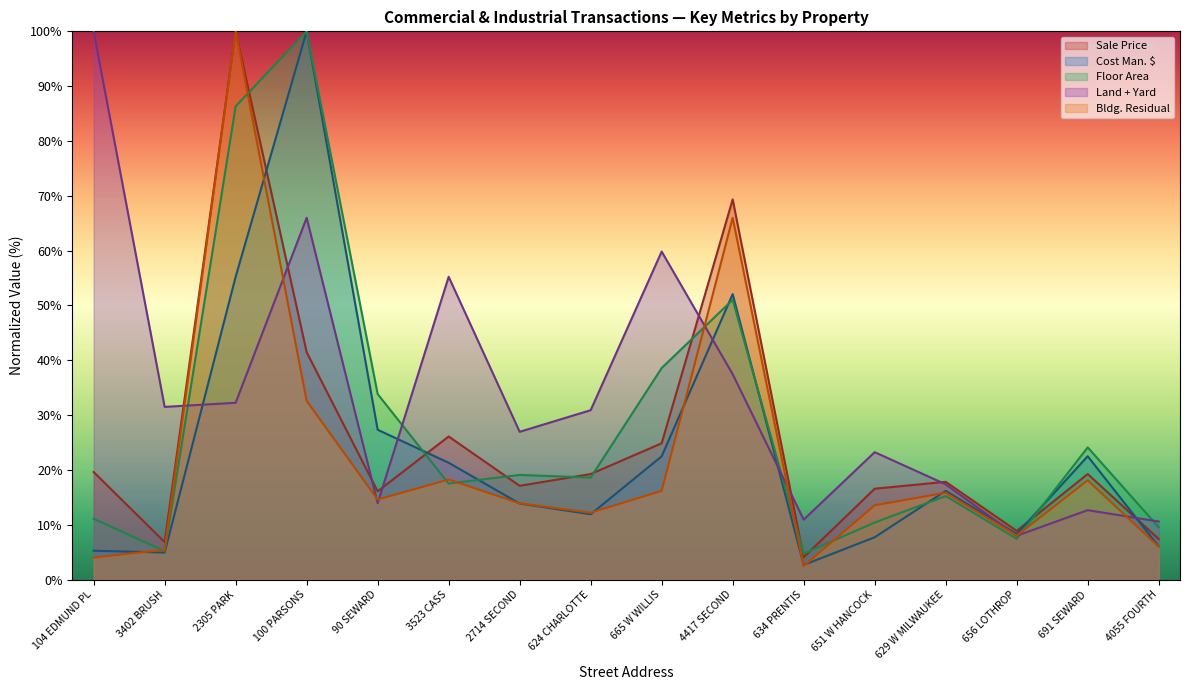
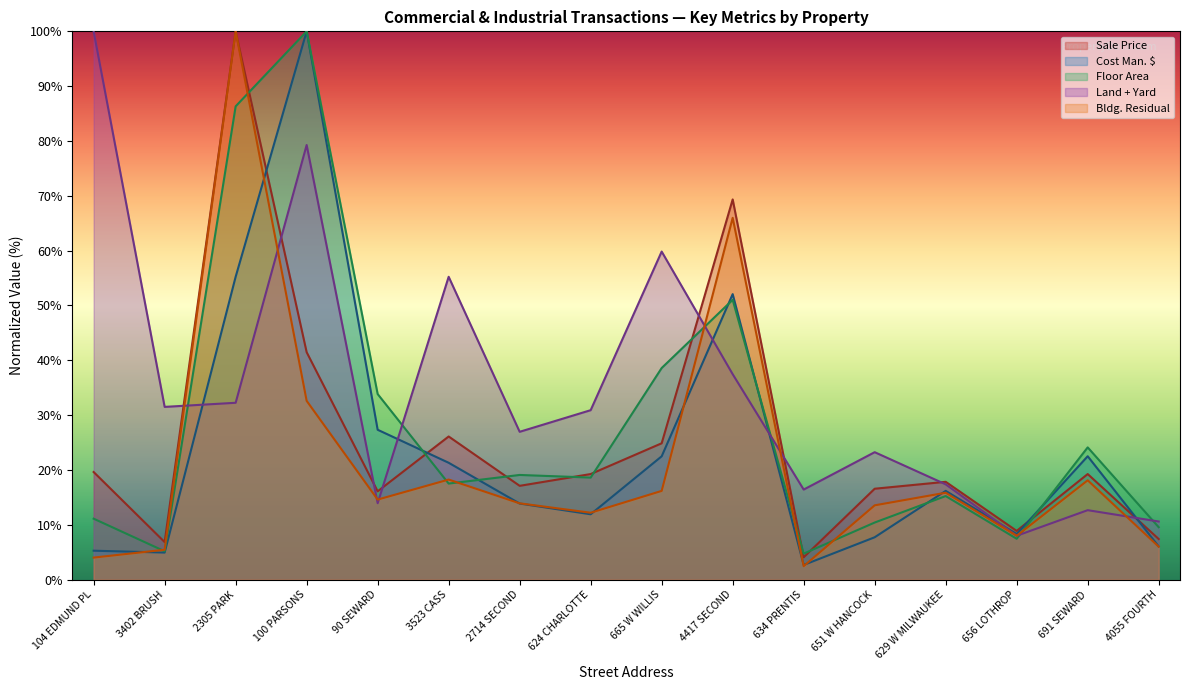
  {
    "Land + Yard": {
      "104 EDMUND PL": "100%",
      "3402 BRUSH": "32%",
      "2305 PARK": "32%",
-     "100 PARSONS": "66%",
+     "100 PARSONS": "79%",
      "90 SEWARD": "14%",
      "3523 CASS": "55%",
      "2714 SECOND": "27%",
      "624 CHARLOTTE": "31%",
      "665 W WILLIS": "60%",
      "4417 SECOND": "37%",
-     "634 PRENTIS": "11%",
+     "634 PRENTIS": "16%",
      "651 W HANCOCK": "23%",
      "691 SEWARD": "13%",
      "4055 FOURTH": "11%"
    }
  }
